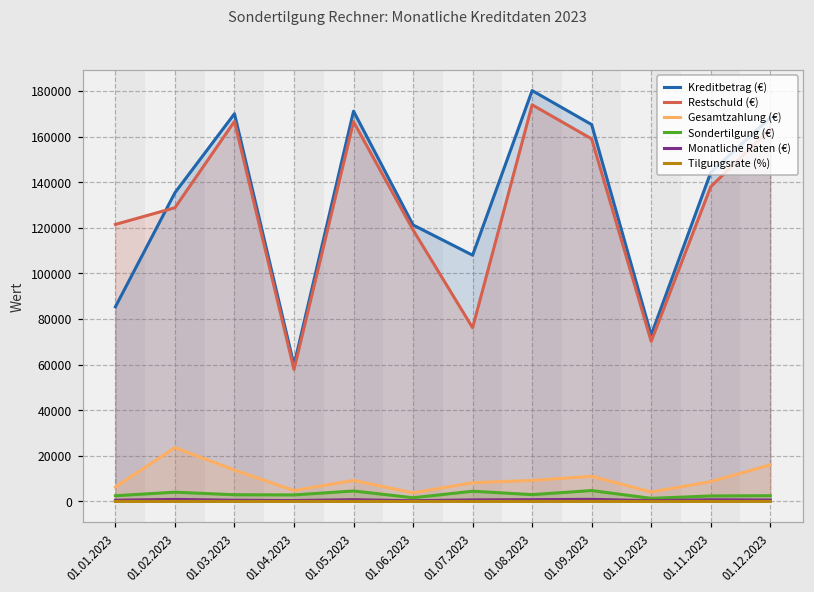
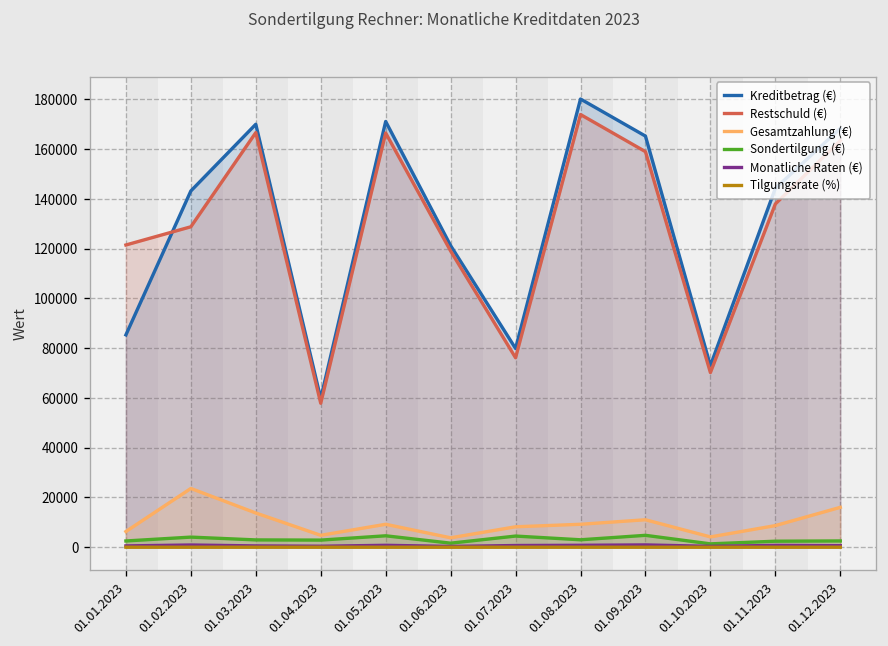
  {
    "Kreditbetrag (€)": {
      "01.01.2023": 85000,
-     "01.02.2023": 135000,
+     "01.02.2023": 143000,
      "01.03.2023": 170000,
      "01.04.2023": 60000,
      "01.05.2023": 171000,
      "01.06.2023": 121000,
-     "01.07.2023": 108000,
+     "01.07.2023": 80000,
      "01.08.2023": 180000,
      "01.09.2023": 165000,
      "01.10.2023": 73000
    },
    "Restschuld (€)": {
      "01.01.2023": 121000,
      "01.02.2023": 129000,
      "01.03.2023": 167000,
      "01.04.2023": 58000,
      "01.05.2023": 167000,
      "01.06.2023": 119000,
      "01.07.2023": 76000,
      "01.08.2023": 174000,
      "01.09.2023": 159000,
      "01.10.2023": 70000,
      "01.11.2023": 138000
    },
    "Gesamtzahlung (€)": {
      "01.01.2023": 6000,
      "01.02.2023": 24000,
      "01.03.2023": 14000,
      "01.04.2023": 5000,
      "01.05.2023": 9000,
      "01.06.2023": 4000,
      "01.07.2023": 8000,
      "01.08.2023": 9000,
      "01.09.2023": 11000,
      "01.10.2023": 4000,
      "01.11.2023": 9000,
      "01.12.2023": 16000
    },
    "Sondertilgung (€)": {
      "01.01.2023": 3000,
      "01.02.2023": 4000,
      "01.03.2023": 3000,
      "01.04.2023": 3000,
      "01.05.2023": 5000,
      "01.06.2023": 2000,
      "01.07.2023": 4000,
      "01.08.2023": 3000,
      "01.09.2023": 5000,
      "01.11.2023": 2000,
      "01.12.2023": 3000
    }
  }
